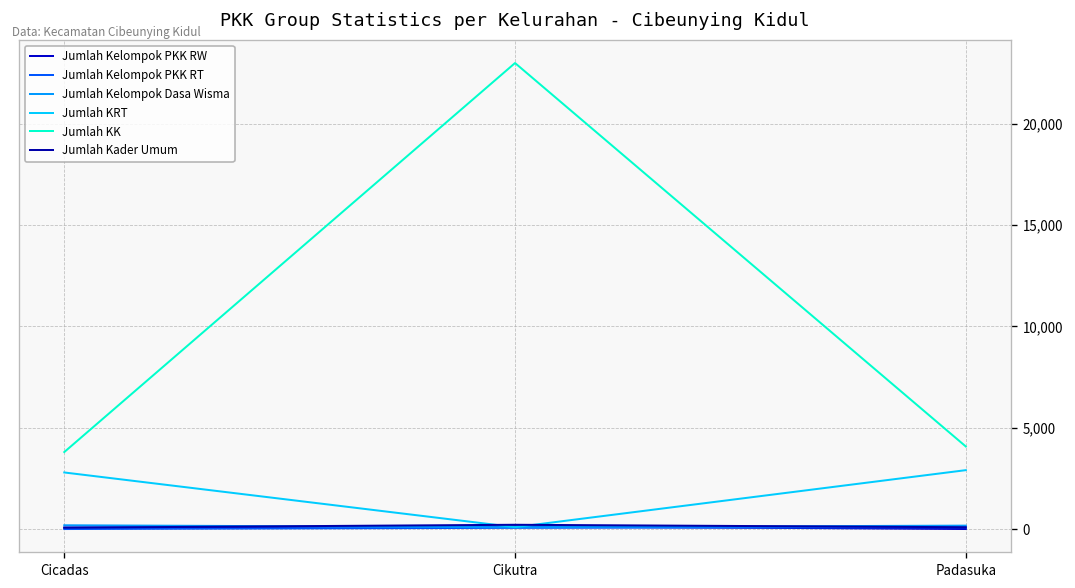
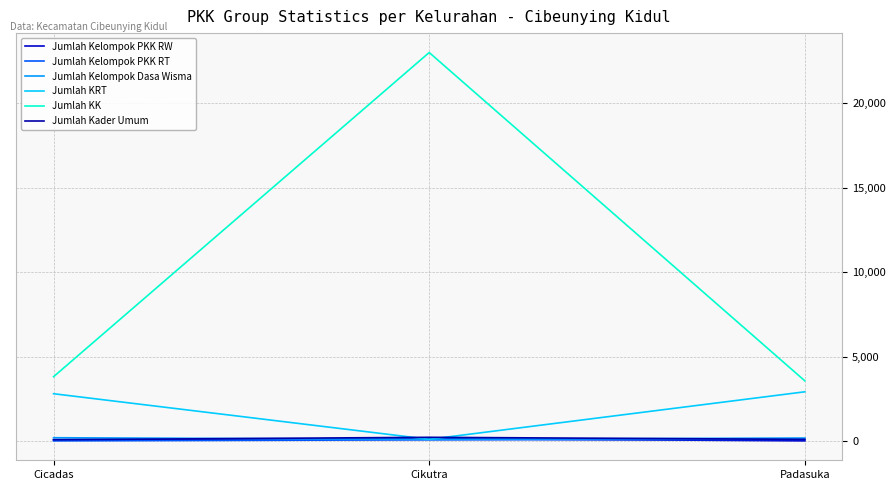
  {
    "Jumlah KK": {
      "Cicadas": "3,800",
      "Cikutra": "23,000",
-     "Padasuka": "4,100"
+     "Padasuka": "3,600"
    }
  }
